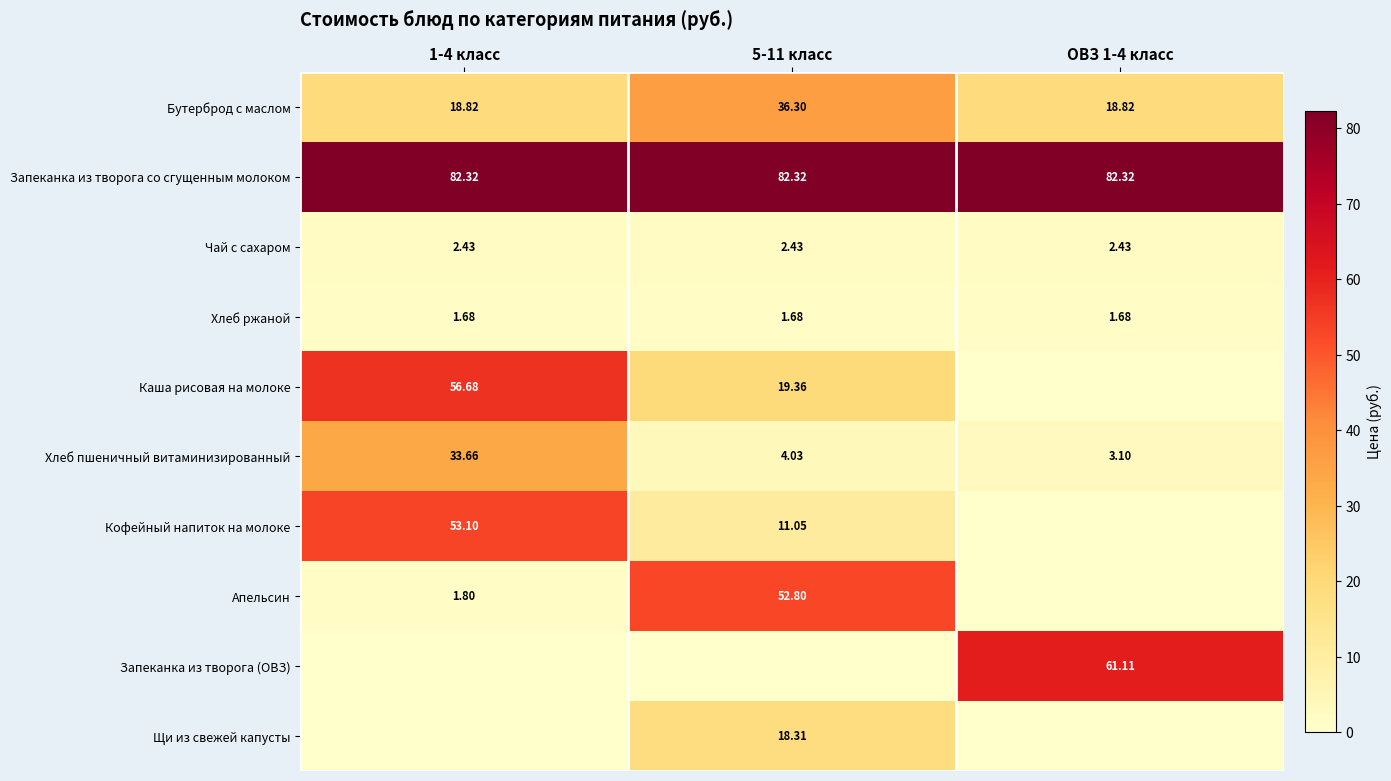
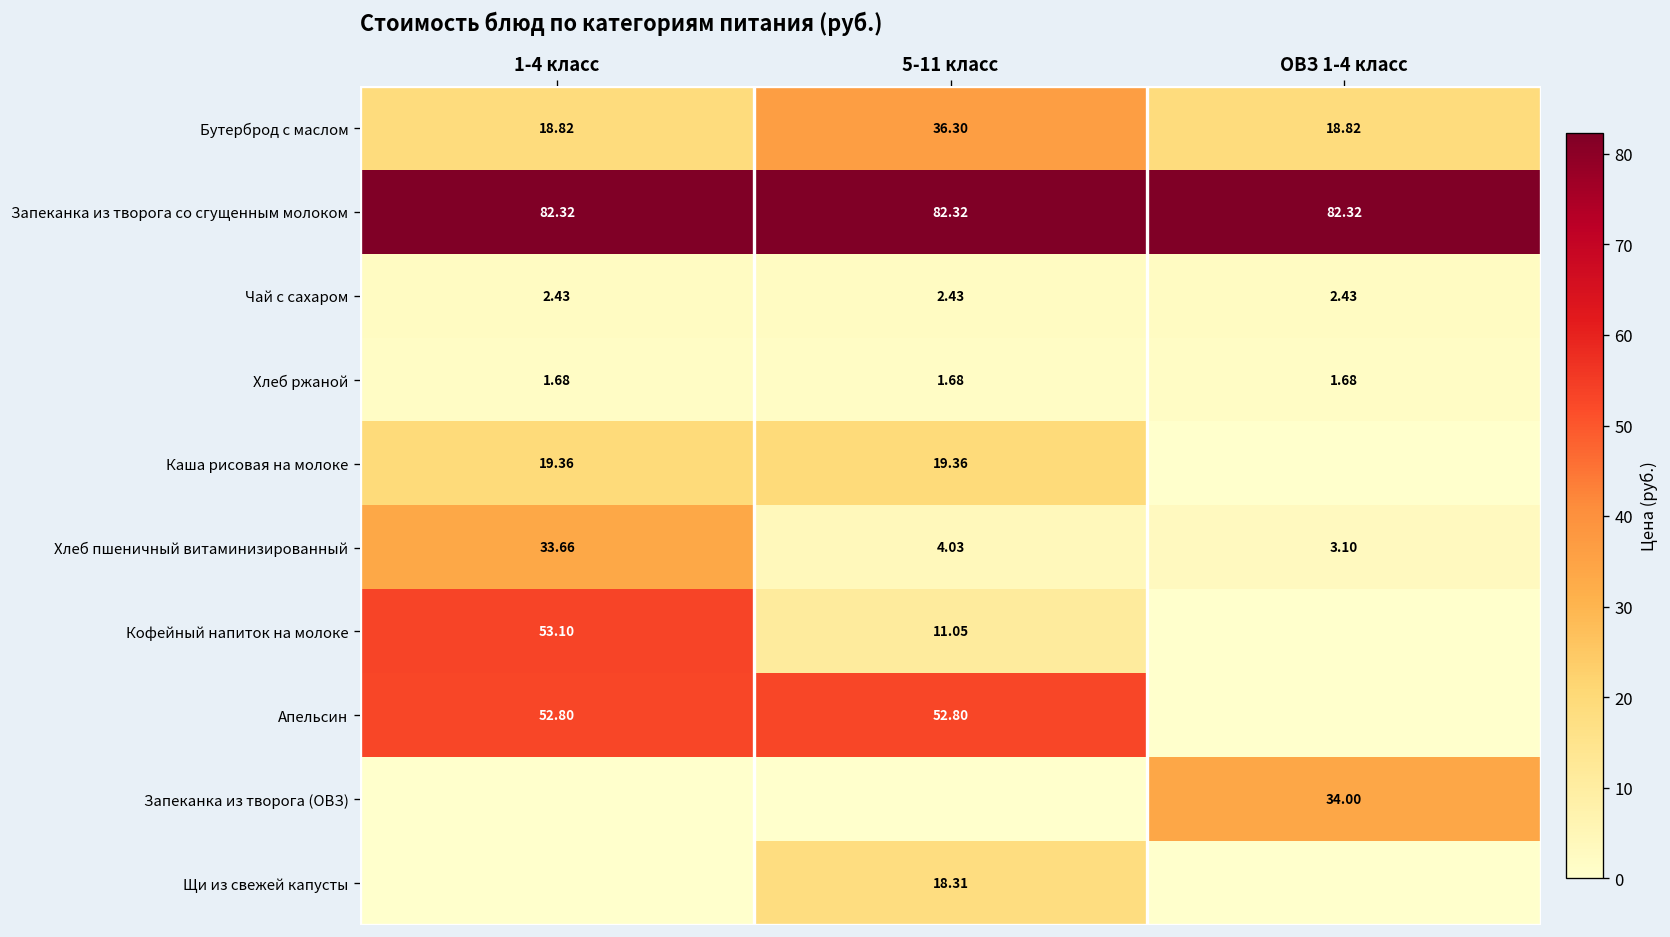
  {
    "Бутерброд с маслом": {
      "1-4 класс": 18.82,
      "5-11 класс": 36.30,
      "ОВЗ 1-4 класс": 18.82
    },
    "Запеканка из творога со сгущенным молоком": {
      "1-4 класс": 82.32,
      "5-11 класс": 82.32,
      "ОВЗ 1-4 класс": 82.32
    },
    "Чай с сахаром": {
      "1-4 класс": 2.43,
      "5-11 класс": 2.43,
      "ОВЗ 1-4 класс": 2.43
    },
    "Хлеб ржаной": {
      "1-4 класс": 1.68,
      "5-11 класс": 1.68,
      "ОВЗ 1-4 класс": 1.68
    },
    "Каша рисовая на молоке": {
-     "1-4 класс": 56.68,
+     "1-4 класс": 19.36,
      "5-11 класс": 19.36
    },
    "Хлеб пшеничный витаминизированный": {
      "1-4 класс": 33.66,
      "5-11 класс": 4.03,
      "ОВЗ 1-4 класс": 3.10
    },
    "Кофейный напиток на молоке": {
      "1-4 класс": 53.10,
      "5-11 класс": 11.05
    },
    "Апельсин": {
-     "1-4 класс": 1.80,
+     "1-4 класс": 52.80,
      "5-11 класс": 52.80
    },
    "Запеканка из творога (ОВЗ)": {
-     "ОВЗ 1-4 класс": 61.11
+     "ОВЗ 1-4 класс": 34.00
    },
    "Щи из свежей капусты": {
      "5-11 класс": 18.31
    }
  }
